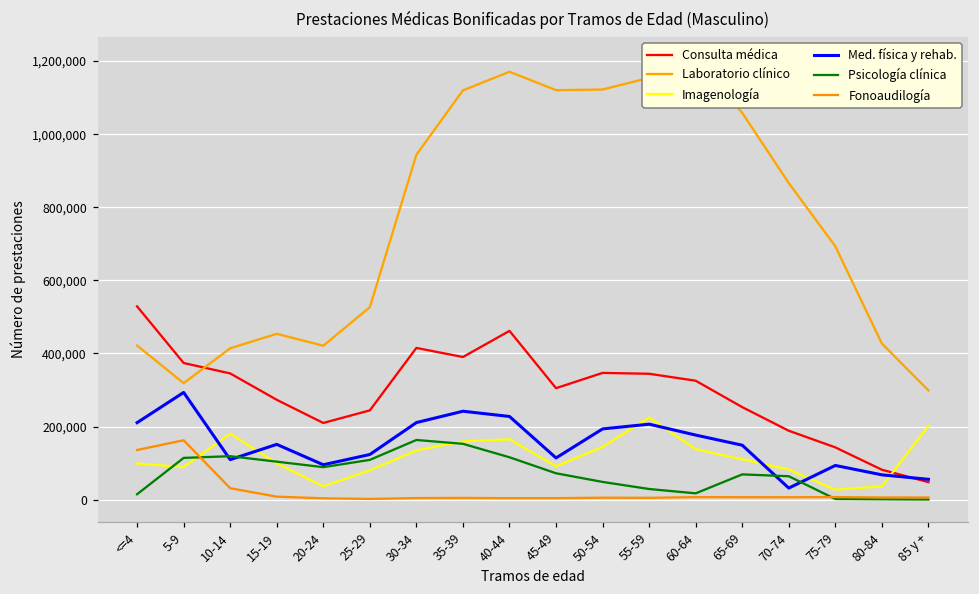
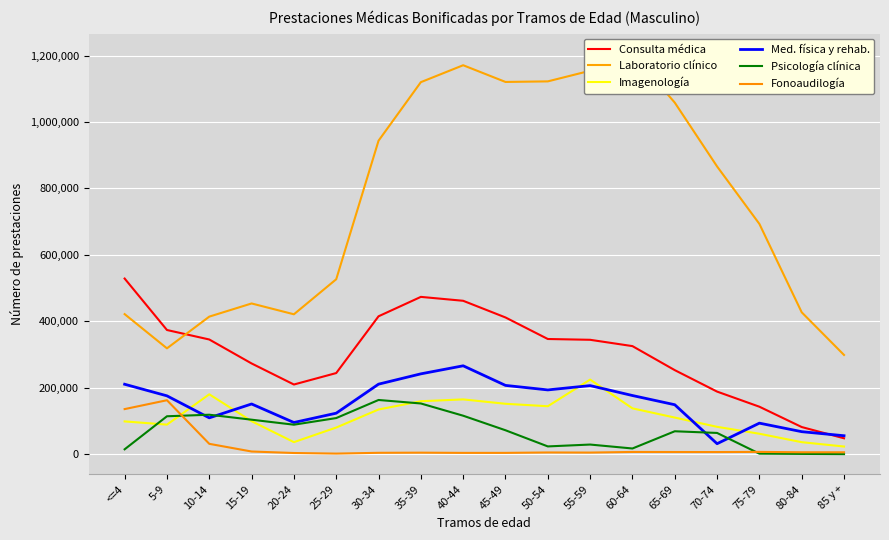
  {
    "Consulta médica": {
      "<=4": "530,000",
      "5-9": "370,000",
      "10-14": "350,000",
      "15-19": "270,000",
      "20-24": "210,000",
      "25-29": "240,000",
      "30-34": "420,000",
-     "35-39": "390,000",
+     "35-39": "470,000",
      "40-44": "460,000",
-     "45-49": "310,000",
+     "45-49": "410,000",
      "50-54": "350,000",
      "55-59": "340,000",
      "60-64": "330,000",
      "65-69": "250,000",
      "70-74": "190,000",
      "75-79": "140,000",
      "80-84": "80,000",
      "85 y +": "50,000"
    },
    "Imagenología": {
      "<=4": "100,000",
      "5-9": "90,000",
      "10-14": "180,000",
      "20-24": "40,000",
      "25-29": "80,000",
      "30-34": "130,000",
      "40-44": "170,000",
-     "45-49": "90,000",
+     "45-49": "150,000",
      "50-54": "140,000",
      "55-59": "220,000",
      "60-64": "140,000",
      "65-69": "110,000",
      "70-74": "80,000",
-     "75-79": "30,000",
+     "75-79": "60,000",
      "80-84": "40,000",
-     "85 y +": "200,000"
+     "85 y +": "20,000"
    },
    "Med. física y rehab.": {
      "<=4": "210,000",
-     "5-9": "290,000",
+     "5-9": "180,000",
      "10-14": "110,000",
      "15-19": "150,000",
      "25-29": "120,000",
      "30-34": "210,000",
      "35-39": "240,000",
-     "40-44": "230,000",
-     "45-49": "110,000",
+     "40-44": "270,000",
+     "45-49": "210,000",
      "50-54": "190,000",
      "55-59": "210,000",
      "60-64": "180,000",
      "65-69": "150,000",
      "70-74": "30,000",
      "75-79": "90,000",
      "80-84": "70,000",
      "85 y +": "60,000"
    },
    "Psicología clínica": {
      "<=4": "10,000",
      "5-9": "110,000",
      "10-14": "120,000",
      "25-29": "110,000",
      "30-34": "160,000",
      "40-44": "120,000",
      "45-49": "70,000",
-     "50-54": "50,000",
+     "50-54": "20,000",
      "55-59": "30,000",
      "60-64": "20,000",
      "65-69": "70,000",
      "70-74": "60,000"
    }
  }
